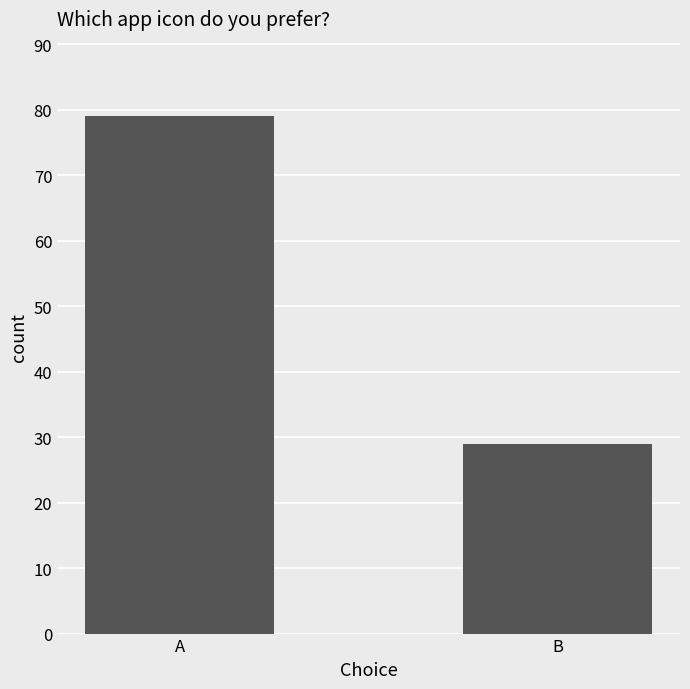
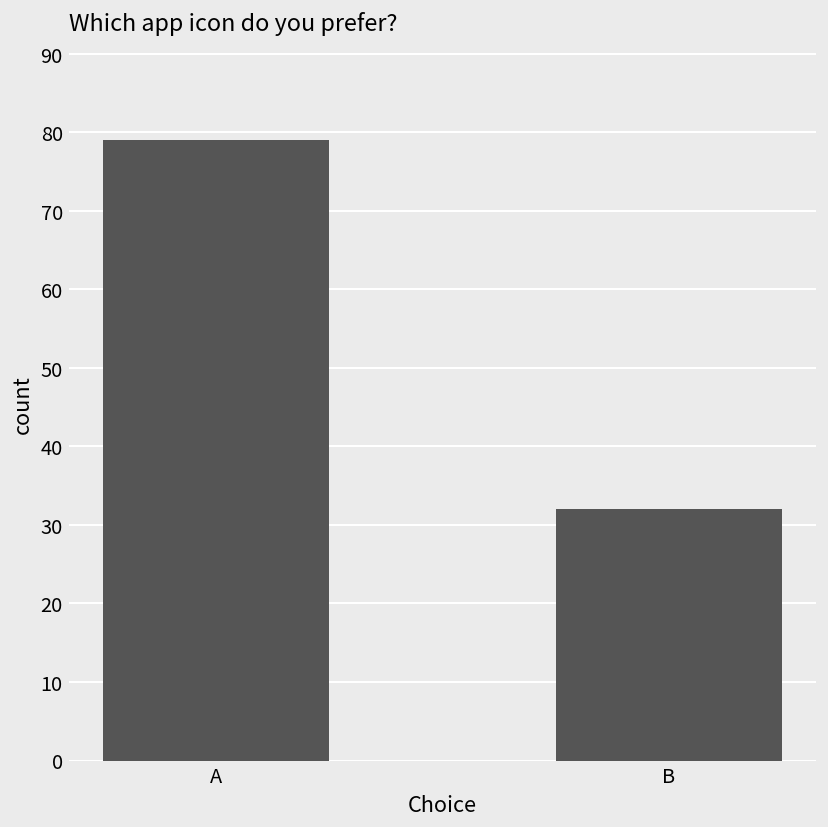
  {
    "A": 79,
-   "B": 29
+   "B": 32
  }
